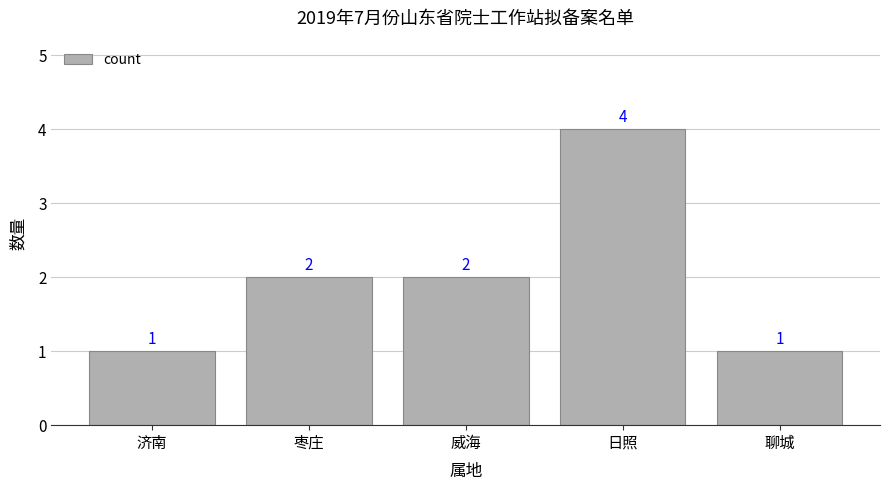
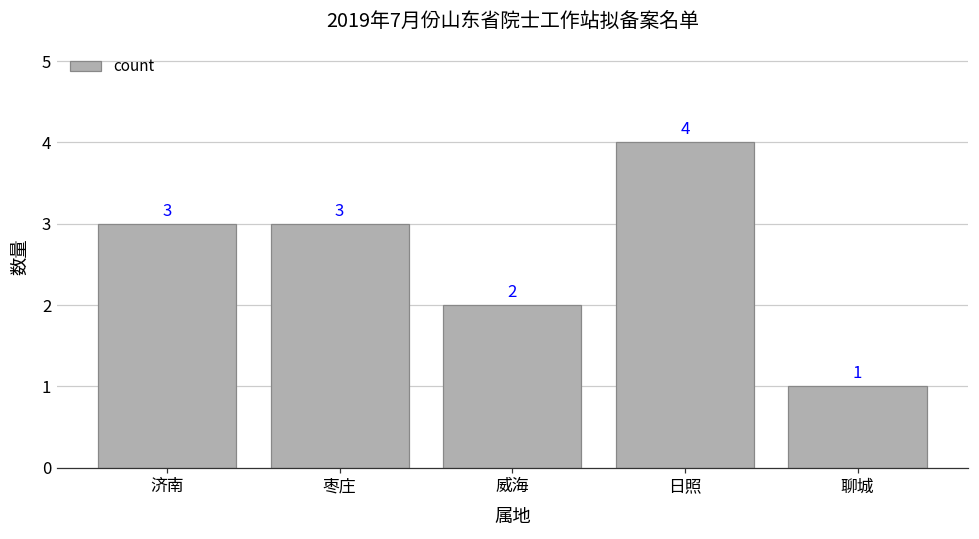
  {
-   "济南": 1,
-   "枣庄": 2,
+   "济南": 3,
+   "枣庄": 3,
    "威海": 2,
    "日照": 4,
    "聊城": 1
  }
